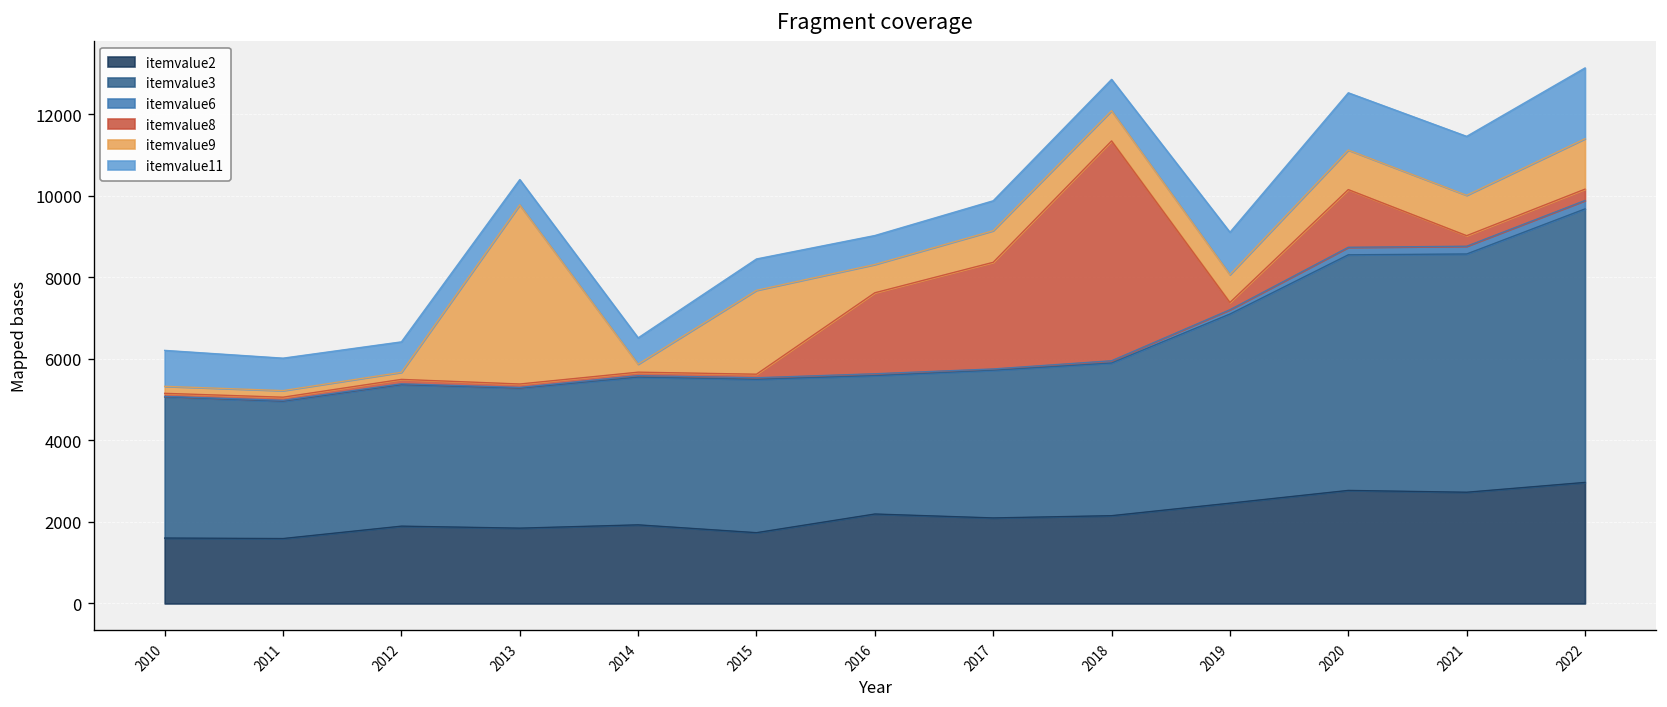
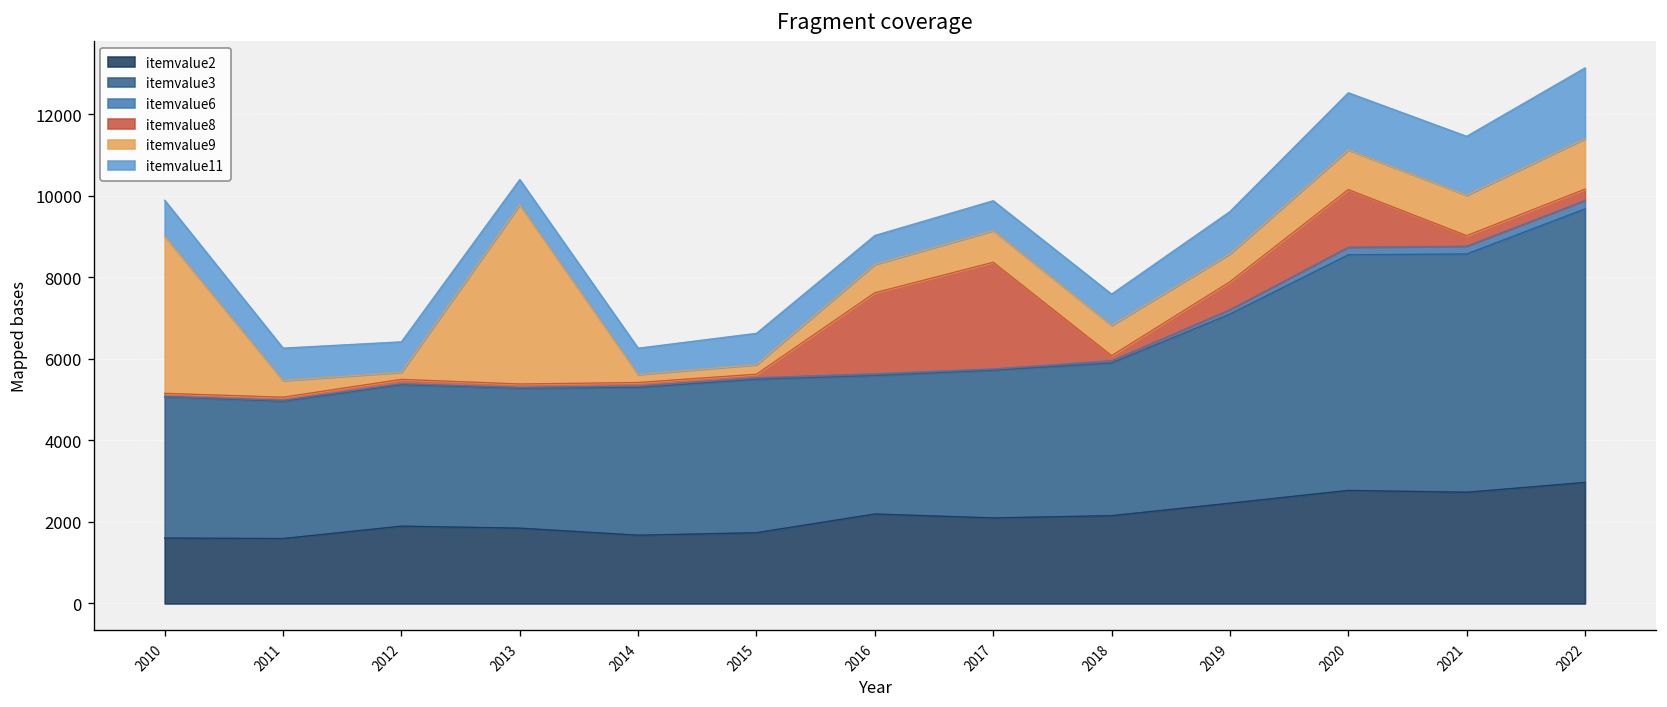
  {
    "itemvalue2": {
      "2010": 1600,
      "2011": 1600,
      "2012": 1900,
      "2013": 1800,
-     "2014": 1900,
+     "2014": 1700,
      "2015": 1700,
      "2016": 2200,
      "2017": 2100,
      "2018": 2200,
      "2019": 2500,
      "2020": 2800,
      "2021": 2700,
      "2022": 3000
    },
    "itemvalue8": {
      "2011": 100,
      "2012": 100,
      "2013": 100,
      "2014": 100,
      "2015": 100,
      "2016": 2000,
      "2017": 2600,
-     "2018": 5400,
-     "2019": 200,
+     "2018": 100,
+     "2019": 700,
      "2020": 1400,
      "2021": 300,
      "2022": 300
    },
    "itemvalue9": {
-     "2010": 200,
-     "2011": 200,
+     "2010": 3900,
+     "2011": 400,
      "2012": 200,
      "2013": 4400,
      "2014": 200,
-     "2015": 2100,
+     "2015": 200,
      "2016": 700,
      "2017": 800,
      "2018": 700,
      "2019": 700,
      "2020": 1000,
      "2021": 1000,
      "2022": 1200
    }
  }
